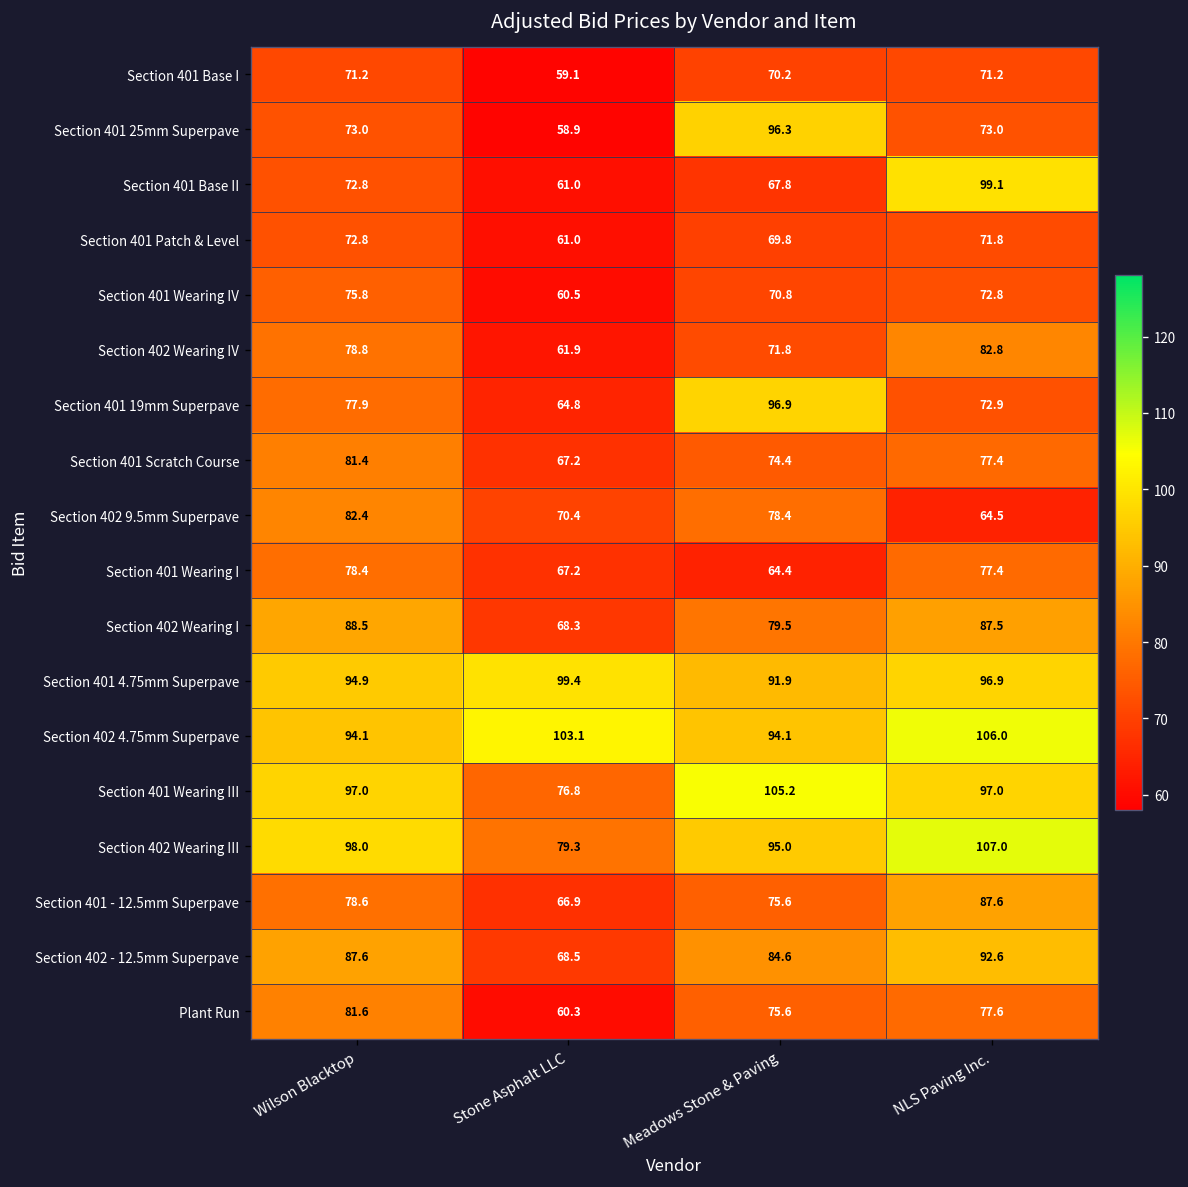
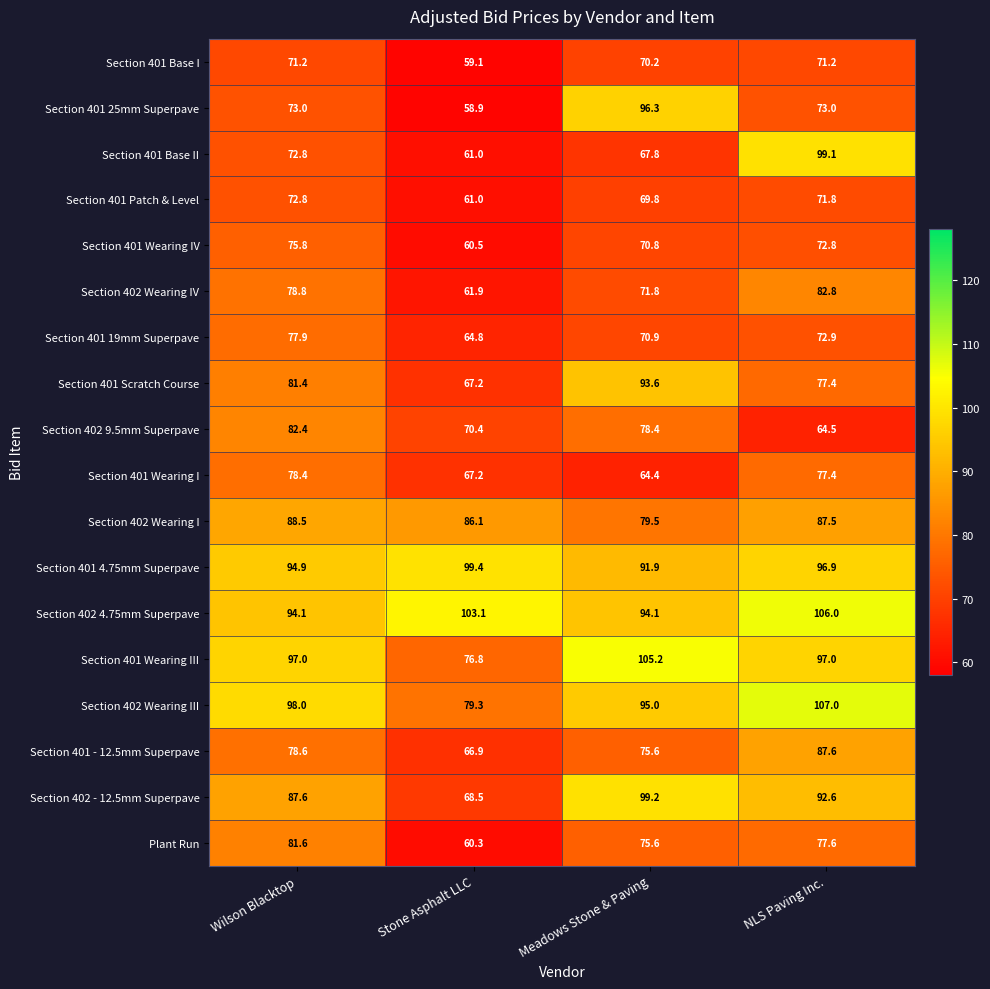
  {
    "Section 401 Base I": {
      "Wilson Blacktop": 71.2,
      "Stone Asphalt LLC": 59.1,
      "Meadows Stone & Paving": 70.2,
      "NLS Paving Inc.": 71.2
    },
    "Section 401 25mm Superpave": {
      "Wilson Blacktop": 73.0,
      "Stone Asphalt LLC": 58.9,
      "Meadows Stone & Paving": 96.3,
      "NLS Paving Inc.": 73.0
    },
    "Section 401 Base II": {
      "Wilson Blacktop": 72.8,
      "Stone Asphalt LLC": 61.0,
      "Meadows Stone & Paving": 67.8,
      "NLS Paving Inc.": 99.1
    },
    "Section 401 Patch & Level": {
      "Wilson Blacktop": 72.8,
      "Stone Asphalt LLC": 61.0,
      "Meadows Stone & Paving": 69.8,
      "NLS Paving Inc.": 71.8
    },
    "Section 401 Wearing IV": {
      "Wilson Blacktop": 75.8,
      "Stone Asphalt LLC": 60.5,
      "Meadows Stone & Paving": 70.8,
      "NLS Paving Inc.": 72.8
    },
    "Section 402 Wearing IV": {
      "Wilson Blacktop": 78.8,
      "Stone Asphalt LLC": 61.9,
      "Meadows Stone & Paving": 71.8,
      "NLS Paving Inc.": 82.8
    },
    "Section 401 19mm Superpave": {
      "Wilson Blacktop": 77.9,
      "Stone Asphalt LLC": 64.8,
-     "Meadows Stone & Paving": 96.9,
+     "Meadows Stone & Paving": 70.9,
      "NLS Paving Inc.": 72.9
    },
    "Section 401 Scratch Course": {
      "Wilson Blacktop": 81.4,
      "Stone Asphalt LLC": 67.2,
-     "Meadows Stone & Paving": 74.4,
+     "Meadows Stone & Paving": 93.6,
      "NLS Paving Inc.": 77.4
    },
    "Section 402 9.5mm Superpave": {
      "Wilson Blacktop": 82.4,
      "Stone Asphalt LLC": 70.4,
      "Meadows Stone & Paving": 78.4,
      "NLS Paving Inc.": 64.5
    },
    "Section 401 Wearing I": {
      "Wilson Blacktop": 78.4,
      "Stone Asphalt LLC": 67.2,
      "Meadows Stone & Paving": 64.4,
      "NLS Paving Inc.": 77.4
    },
    "Section 402 Wearing I": {
      "Wilson Blacktop": 88.5,
-     "Stone Asphalt LLC": 68.3,
+     "Stone Asphalt LLC": 86.1,
      "Meadows Stone & Paving": 79.5,
      "NLS Paving Inc.": 87.5
    },
    "Section 401 4.75mm Superpave": {
      "Wilson Blacktop": 94.9,
      "Stone Asphalt LLC": 99.4,
      "Meadows Stone & Paving": 91.9,
      "NLS Paving Inc.": 96.9
    },
    "Section 402 4.75mm Superpave": {
      "Wilson Blacktop": 94.1,
      "Stone Asphalt LLC": 103.1,
      "Meadows Stone & Paving": 94.1,
      "NLS Paving Inc.": 106.0
    },
    "Section 401 Wearing III": {
      "Wilson Blacktop": 97.0,
      "Stone Asphalt LLC": 76.8,
      "Meadows Stone & Paving": 105.2,
      "NLS Paving Inc.": 97.0
    },
    "Section 402 Wearing III": {
      "Wilson Blacktop": 98.0,
      "Stone Asphalt LLC": 79.3,
      "Meadows Stone & Paving": 95.0,
      "NLS Paving Inc.": 107.0
    },
    "Section 401 - 12.5mm Superpave": {
      "Wilson Blacktop": 78.6,
      "Stone Asphalt LLC": 66.9,
      "Meadows Stone & Paving": 75.6,
      "NLS Paving Inc.": 87.6
    },
    "Section 402 - 12.5mm Superpave": {
      "Wilson Blacktop": 87.6,
      "Stone Asphalt LLC": 68.5,
-     "Meadows Stone & Paving": 84.6,
+     "Meadows Stone & Paving": 99.2,
      "NLS Paving Inc.": 92.6
    },
    "Plant Run": {
      "Wilson Blacktop": 81.6,
      "Stone Asphalt LLC": 60.3,
      "Meadows Stone & Paving": 75.6,
      "NLS Paving Inc.": 77.6
    }
  }
